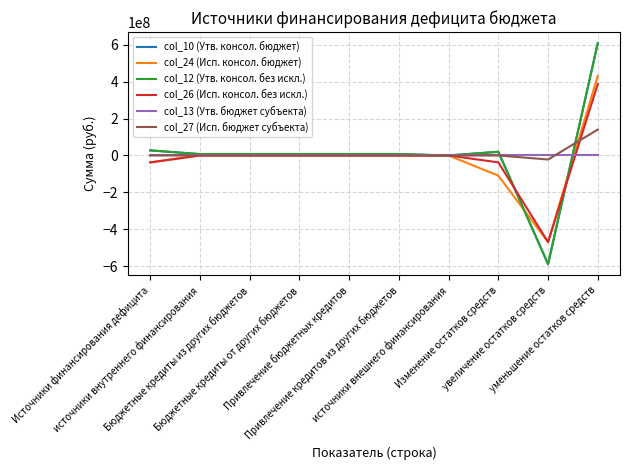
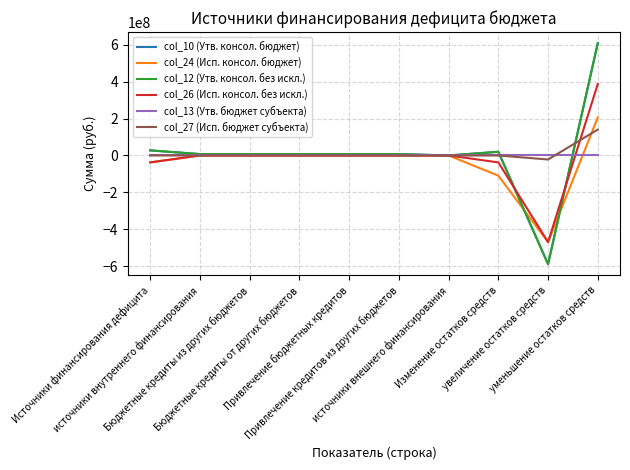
  {
    "col_12 (Утв. консол. без искл.)": {
      "Источники финансирования дефицита": 30000000,
      "Изменение остатков средств": 20000000,
      "увеличение остатков средств": -590000000,
      "уменьшение остатков средств": 610000000
    },
    "col_24 (Исп. консол. бюджет)": {
      "Изменение остатков средств": -110000000,
-     "уменьшение остатков средств": 430000000
+     "уменьшение остатков средств": 210000000
    },
    "col_26 (Исп. консол. без искл.)": {
      "Изменение остатков средств": -40000000,
      "уменьшение остатков средств": 390000000
    },
    "col_13 (Утв. бюджет субъекта)": {
      "увеличение остатков средств": 0,
      "уменьшение остатков средств": 0
    },
    "col_27 (Исп. бюджет субъекта)": {
      "увеличение остатков средств": -20000000,
      "уменьшение остатков средств": 140000000
    }
  }
